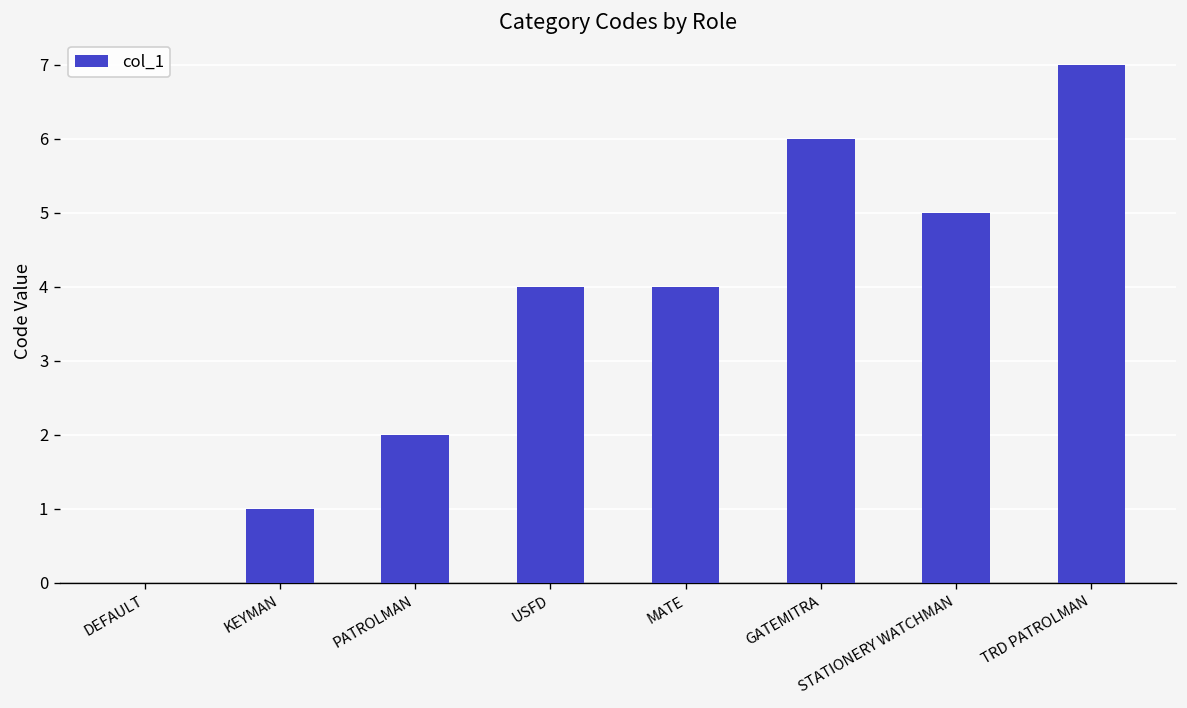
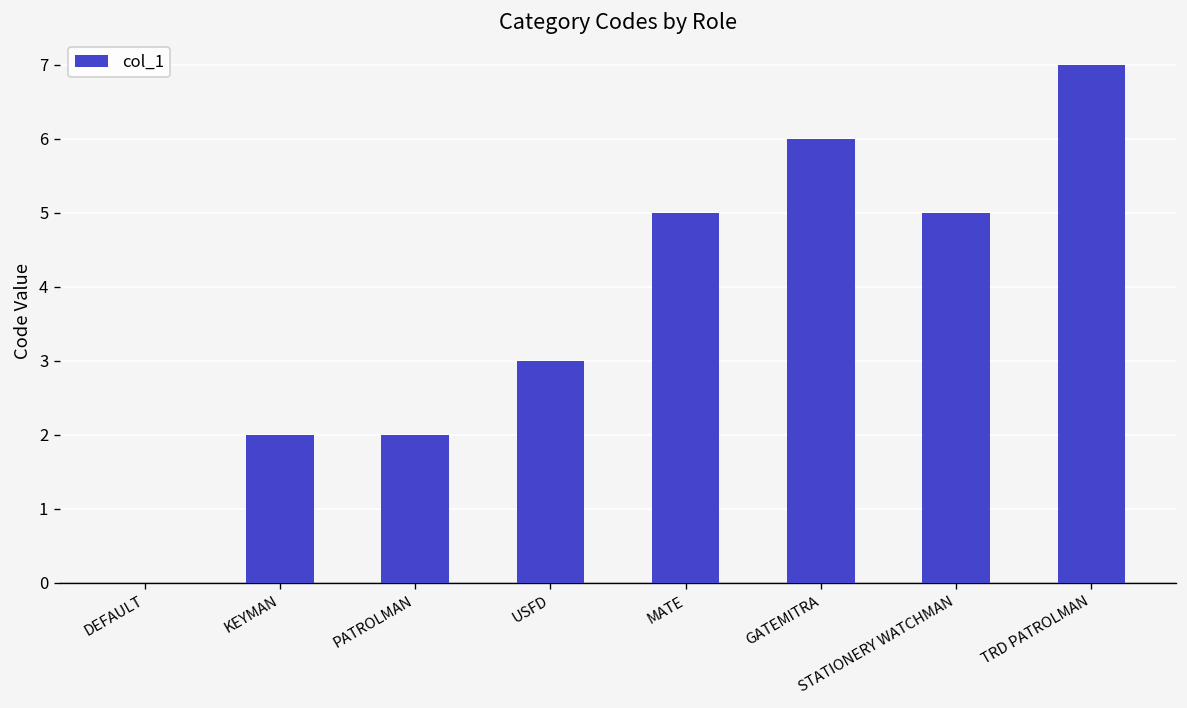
  {
    "DEFAULT": 0,
-   "KEYMAN": 1,
+   "KEYMAN": 2,
    "PATROLMAN": 2,
-   "USFD": 4,
-   "MATE": 4,
+   "USFD": 3,
+   "MATE": 5,
    "GATEMITRA": 6,
    "STATIONERY WATCHMAN": 5,
    "TRD PATROLMAN": 7
  }
